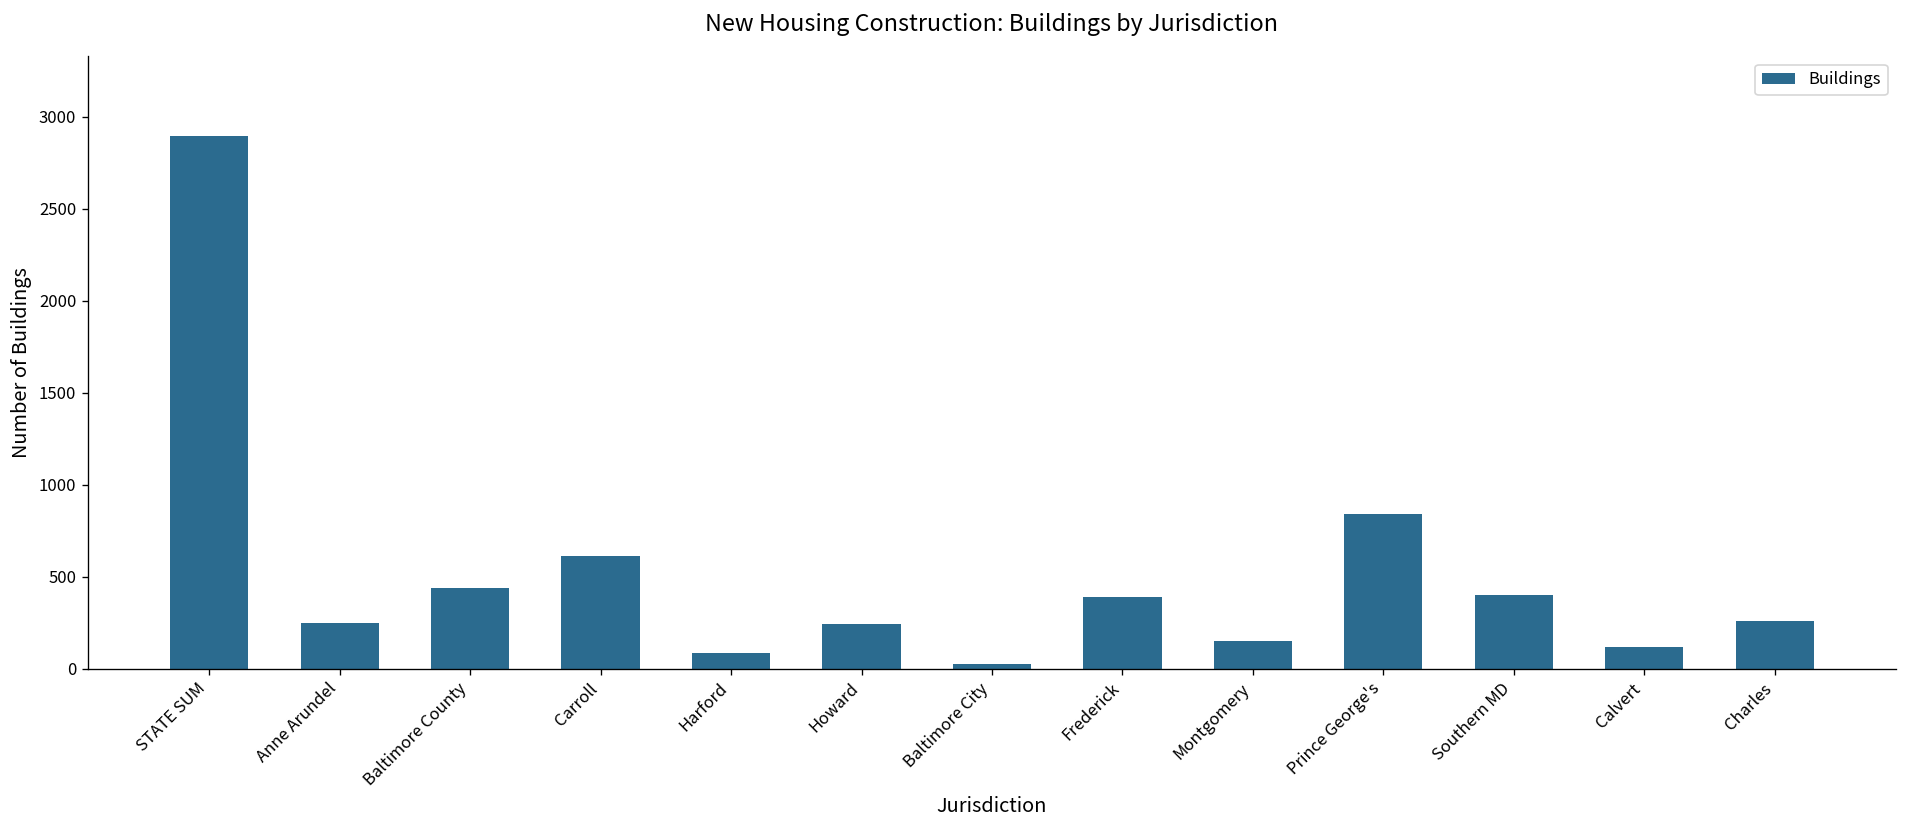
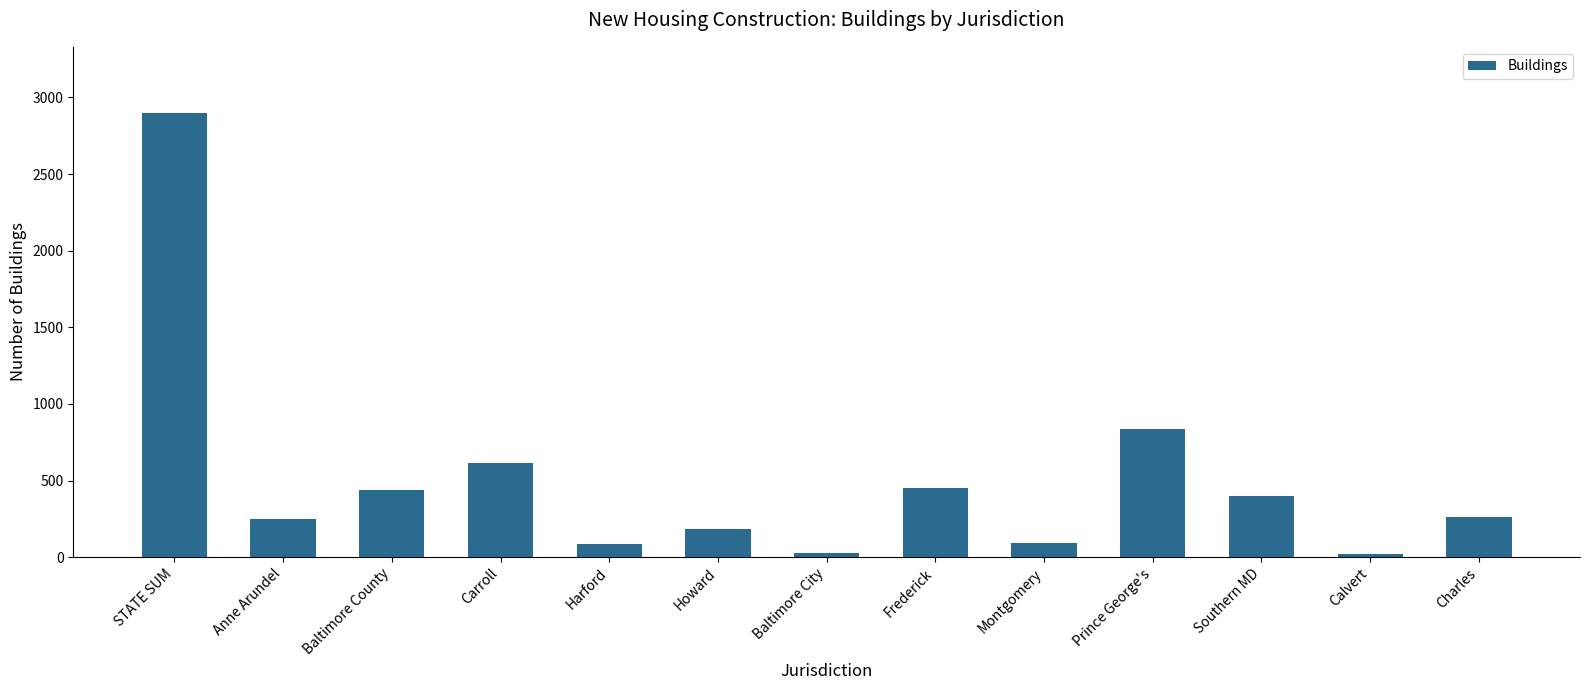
  {
    "STATE SUM": 2900,
    "Anne Arundel": 250,
    "Baltimore County": 440,
    "Carroll": 610,
    "Harford": 90,
-   "Howard": 240,
+   "Howard": 190,
    "Baltimore City": 30,
-   "Frederick": 390,
-   "Montgomery": 150,
+   "Frederick": 450,
+   "Montgomery": 90,
    "Prince George's": 840,
    "Southern MD": 400,
-   "Calvert": 120,
+   "Calvert": 20,
    "Charles": 260
  }
